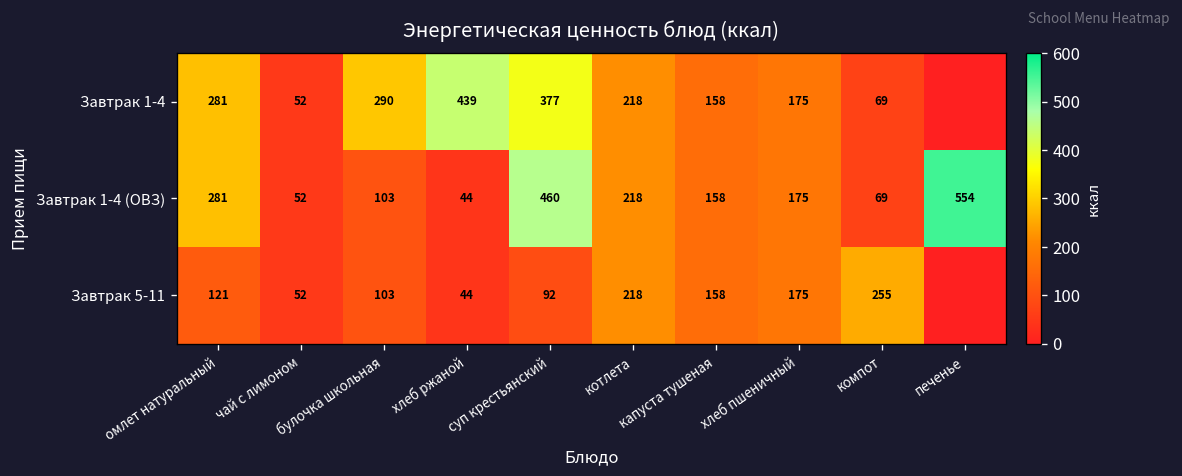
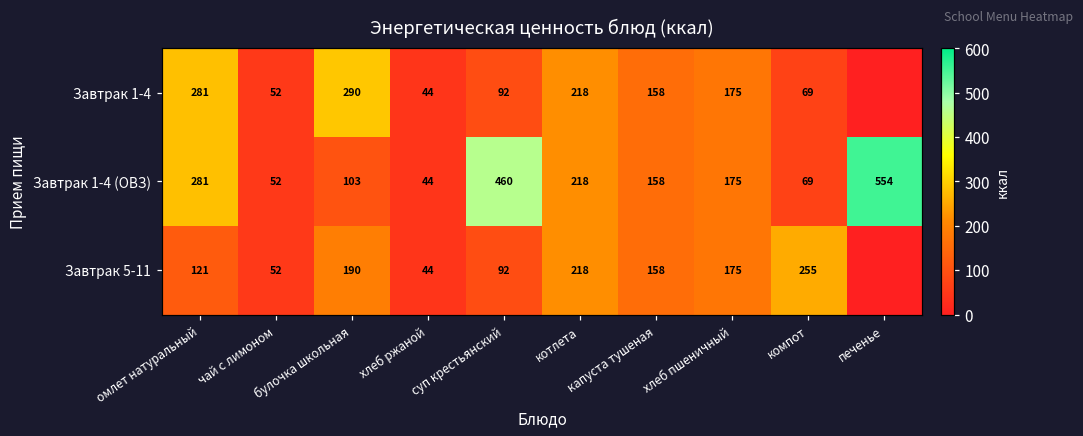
  {
    "Завтрак 1-4": {
      "омлет натуральный": 281,
      "чай с лимоном": 52,
      "булочка школьная": 290,
-     "хлеб ржаной": 439,
-     "суп крестьянский": 377,
+     "хлеб ржаной": 44,
+     "суп крестьянский": 92,
      "котлета": 218,
      "капуста тушеная": 158,
      "хлеб пшеничный": 175,
      "компот": 69
    },
    "Завтрак 1-4 (ОВЗ)": {
      "омлет натуральный": 281,
      "чай с лимоном": 52,
      "булочка школьная": 103,
      "хлеб ржаной": 44,
      "суп крестьянский": 460,
      "котлета": 218,
      "капуста тушеная": 158,
      "хлеб пшеничный": 175,
      "компот": 69,
      "печенье": 554
    },
    "Завтрак 5-11": {
      "омлет натуральный": 121,
      "чай с лимоном": 52,
-     "булочка школьная": 103,
+     "булочка школьная": 190,
      "хлеб ржаной": 44,
      "суп крестьянский": 92,
      "котлета": 218,
      "капуста тушеная": 158,
      "хлеб пшеничный": 175,
      "компот": 255
    }
  }
